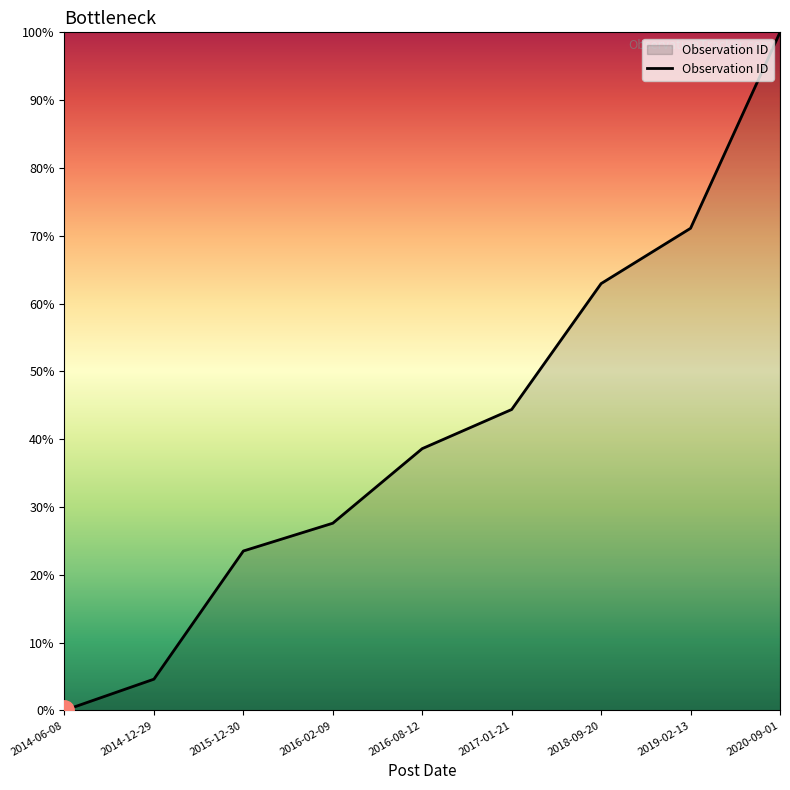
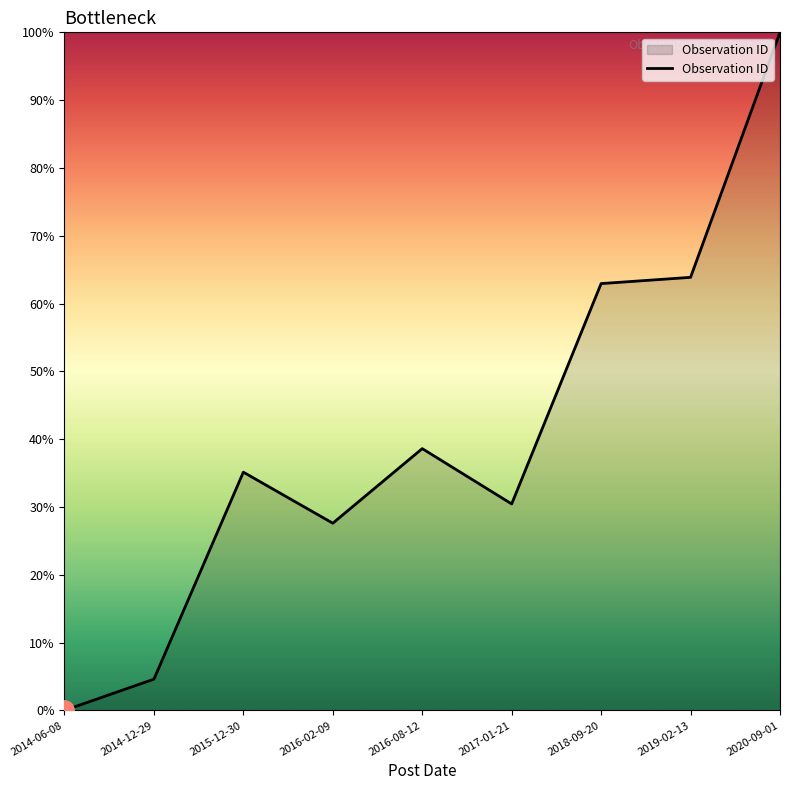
  {
    "Observation ID": {
      "2014-12-29": "5%",
-     "2015-12-30": "24%",
+     "2015-12-30": "35%",
      "2016-02-09": "28%",
      "2016-08-12": "39%",
-     "2017-01-21": "44%",
+     "2017-01-21": "30%",
      "2018-09-20": "63%",
-     "2019-02-13": "71%",
+     "2019-02-13": "64%",
      "2020-09-01": "100%"
    }
  }
